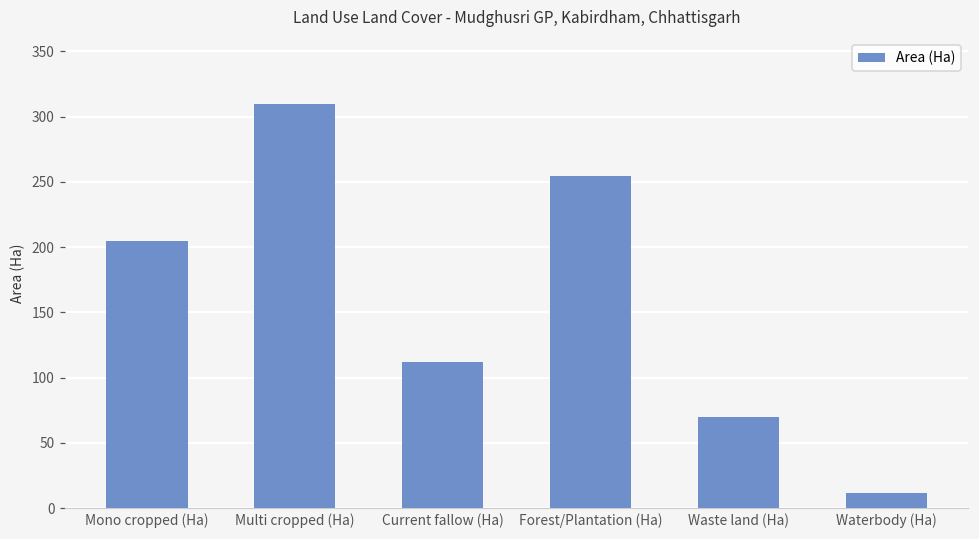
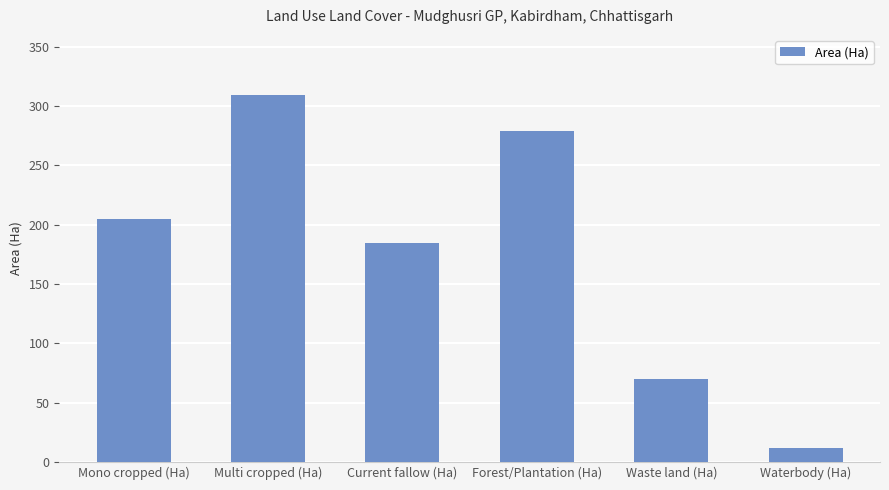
  {
    "Mono cropped (Ha)": 205,
    "Multi cropped (Ha)": 310,
-   "Current fallow (Ha)": 112,
-   "Forest/Plantation (Ha)": 255,
+   "Current fallow (Ha)": 185,
+   "Forest/Plantation (Ha)": 279,
    "Waste land (Ha)": 70,
    "Waterbody (Ha)": 11
  }
